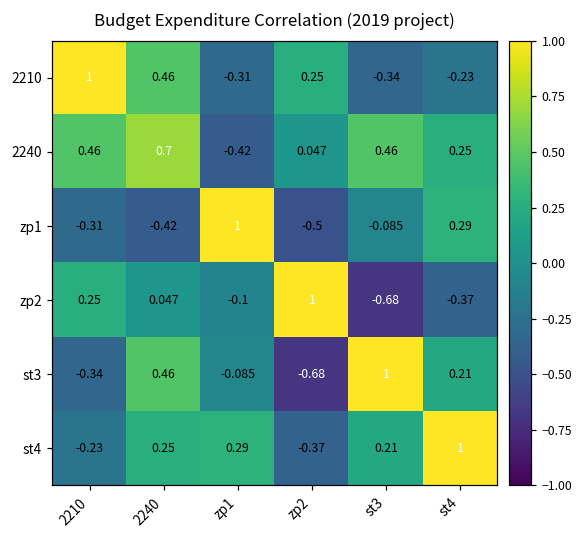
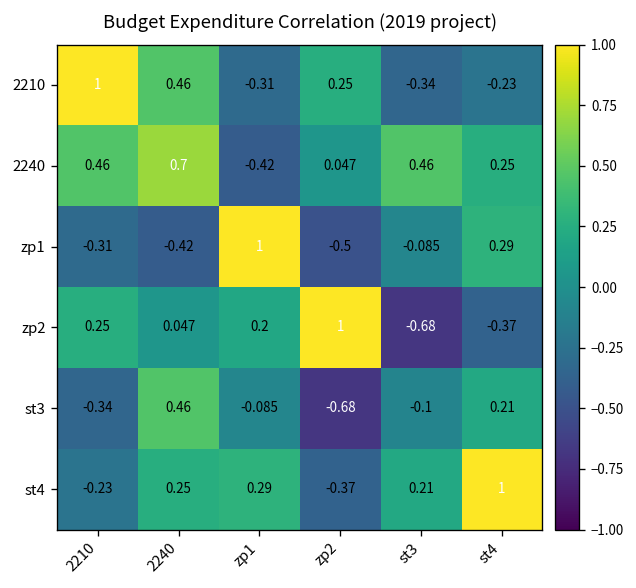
  {
    "2210": {
      "2210": 1,
      "2240": 0.46,
      "zp1": -0.31,
      "zp2": 0.25,
      "st3": -0.34,
      "st4": -0.23
    },
    "2240": {
      "2210": 0.46,
      "2240": 0.7,
      "zp1": -0.42,
      "zp2": 0.047,
      "st3": 0.46,
      "st4": 0.25
    },
    "zp1": {
      "2210": -0.31,
      "2240": -0.42,
      "zp1": 1,
      "zp2": -0.5,
      "st3": -0.085,
      "st4": 0.29
    },
    "zp2": {
      "2210": 0.25,
      "2240": 0.047,
-     "zp1": -0.1,
+     "zp1": 0.2,
      "zp2": 1,
      "st3": -0.68,
      "st4": -0.37
    },
    "st3": {
      "2210": -0.34,
      "2240": 0.46,
      "zp1": -0.085,
      "zp2": -0.68,
-     "st3": 1,
+     "st3": -0.1,
      "st4": 0.21
    },
    "st4": {
      "2210": -0.23,
      "2240": 0.25,
      "zp1": 0.29,
      "zp2": -0.37,
      "st3": 0.21,
      "st4": 1
    }
  }
